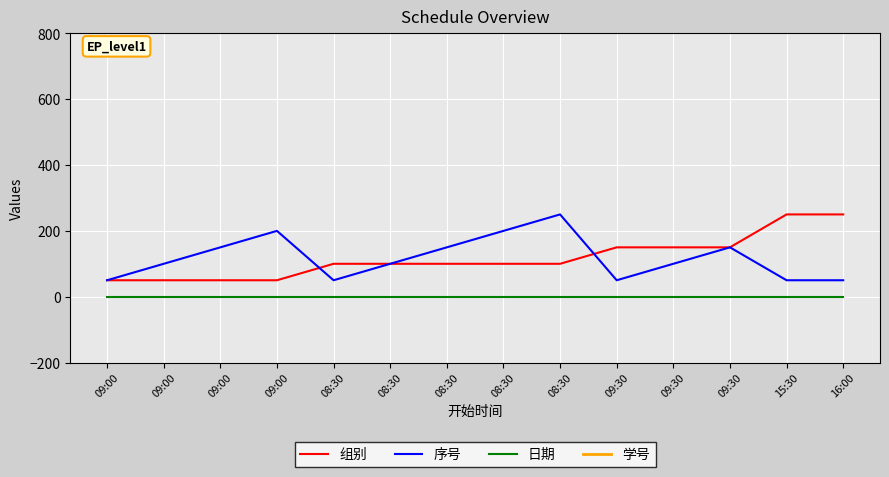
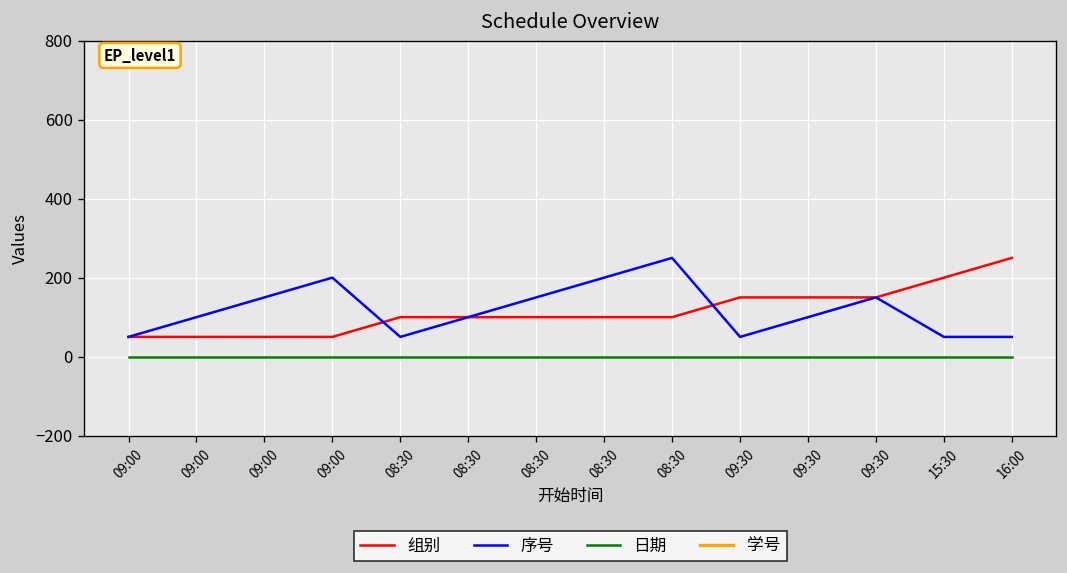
  {
    "组别": {
-     "15:30": 250,
+     "15:30": 200,
      "16:00": 250
    },
    "序号": {
      "15:30": 50,
      "16:00": 50
    },
    "日期": {
      "15:30": 0,
      "16:00": 0
    }
  }
